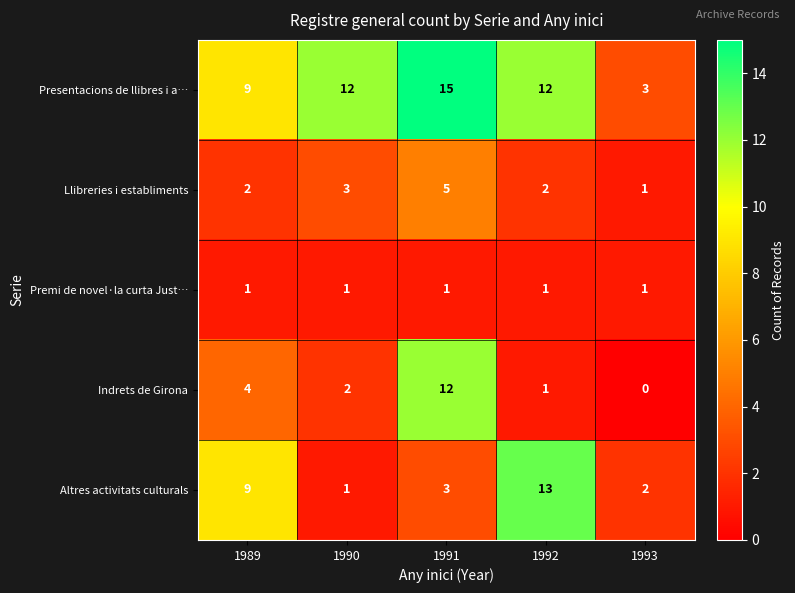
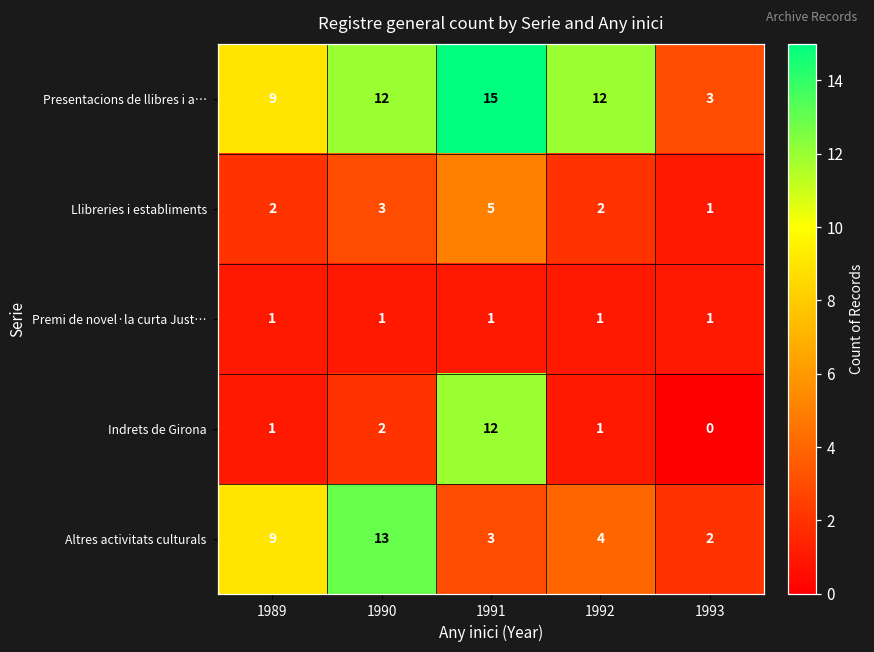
  {
    "Presentacions de llibres i a…": {
      "1989": 9,
      "1990": 12,
      "1991": 15,
      "1992": 12,
      "1993": 3
    },
    "Llibreries i establiments": {
      "1989": 2,
      "1990": 3,
      "1991": 5,
      "1992": 2,
      "1993": 1
    },
    "Premi de novel·la curta Just…": {
      "1989": 1,
      "1990": 1,
      "1991": 1,
      "1992": 1,
      "1993": 1
    },
    "Indrets de Girona": {
-     "1989": 4,
+     "1989": 1,
      "1990": 2,
      "1991": 12,
      "1992": 1,
      "1993": 0
    },
    "Altres activitats culturals": {
      "1989": 9,
-     "1990": 1,
+     "1990": 13,
      "1991": 3,
-     "1992": 13,
+     "1992": 4,
      "1993": 2
    }
  }
